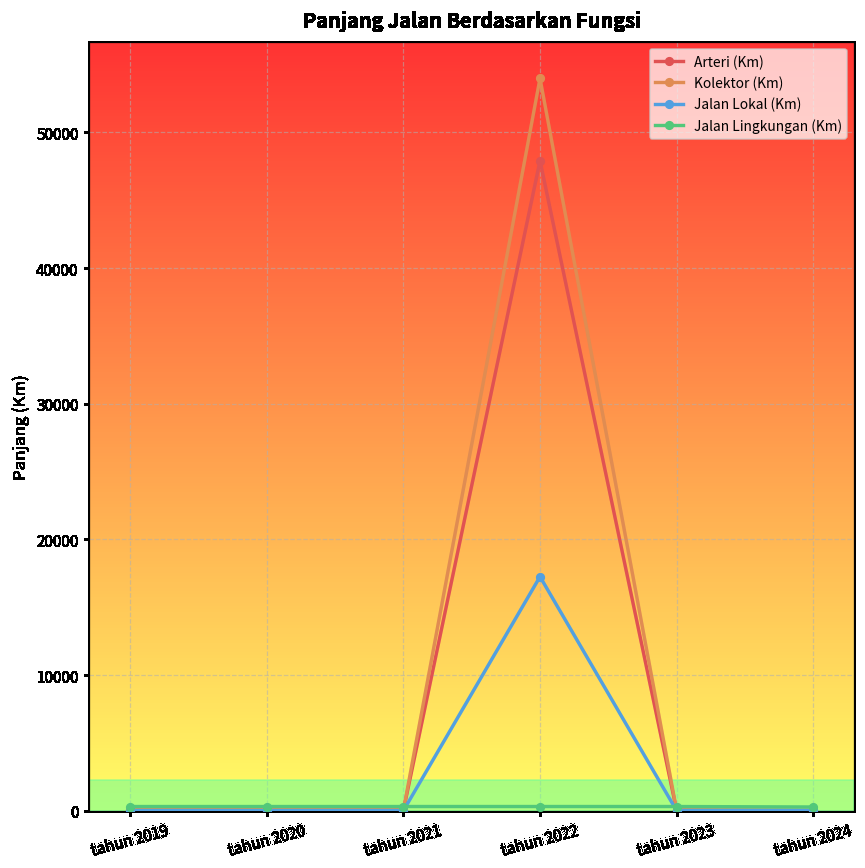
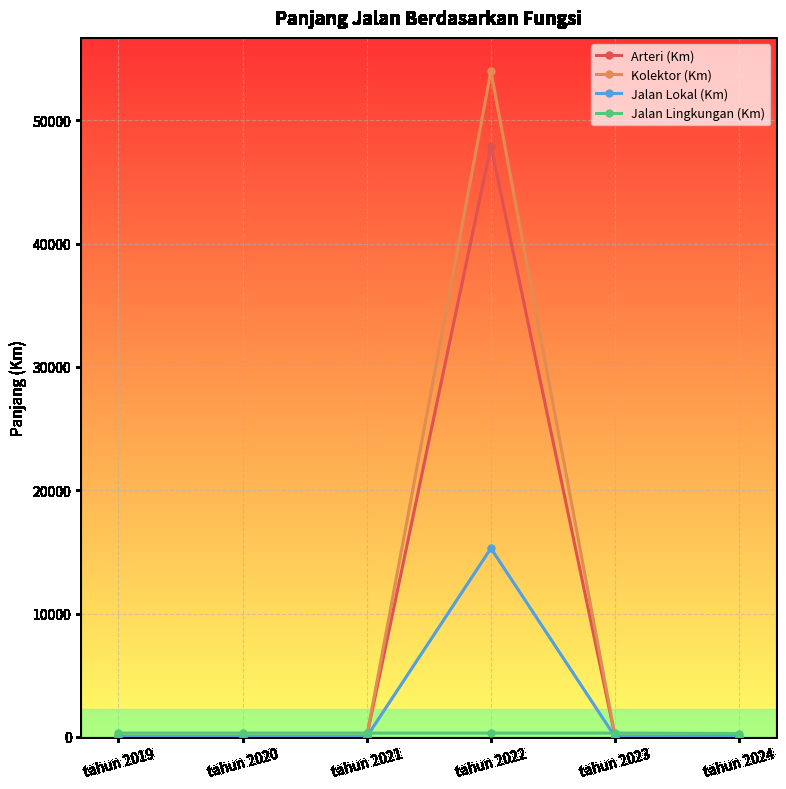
  {
    "Jalan Lokal (Km)": {
-     "tahun 2022": 17300
+     "tahun 2022": 15300
    }
  }
